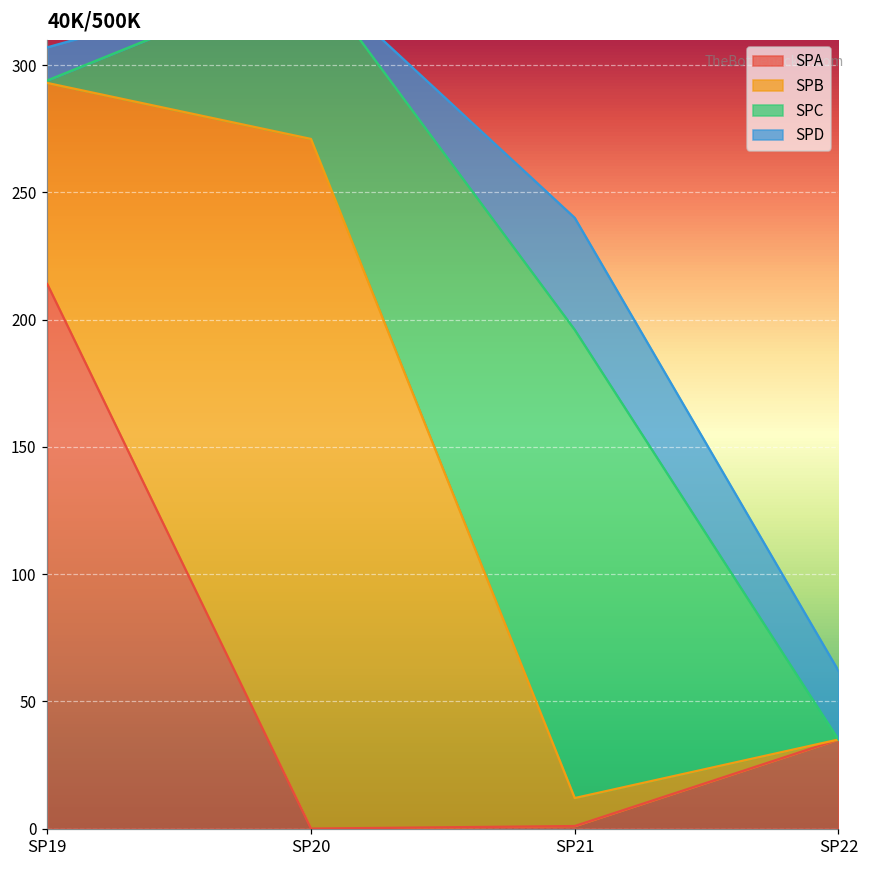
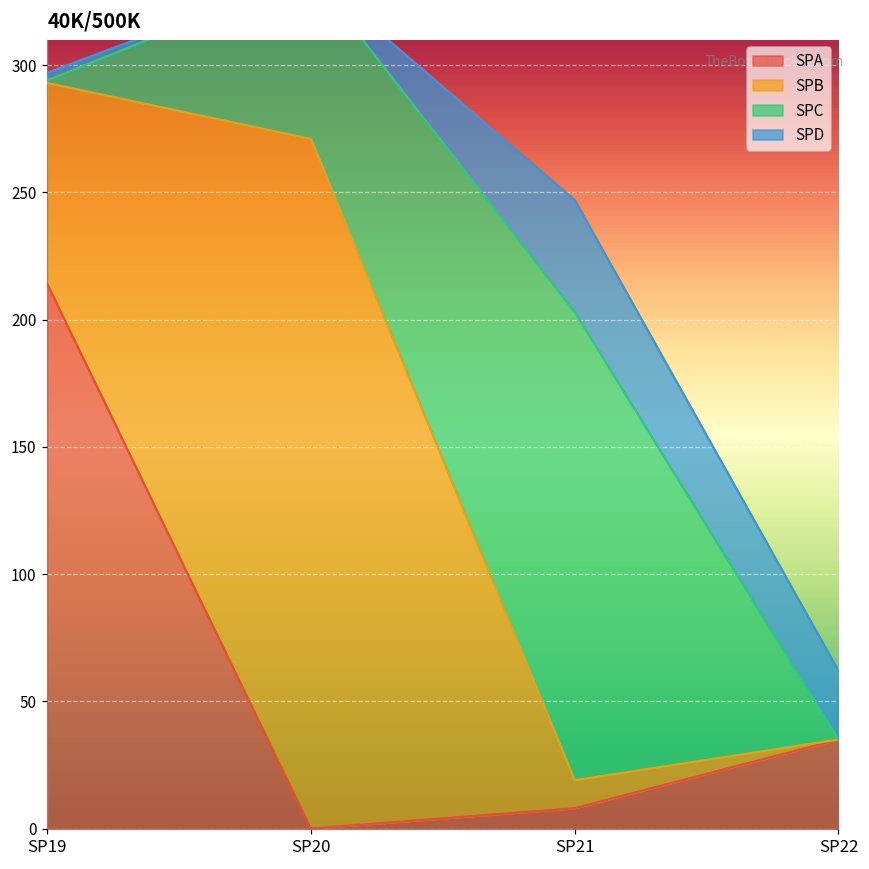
  {
    "SPA": {
      "SP19": 214,
      "SP20": 0,
-     "SP21": 1
+     "SP21": 8
    },
    "SPB": {
      "SP20": 271,
      "SP21": 11
    },
    "SPC": {
      "SP21": 184
    },
    "SPD": {
-     "SP19": 13,
+     "SP19": 3,
      "SP21": 44,
      "SP22": 27
    }
  }
